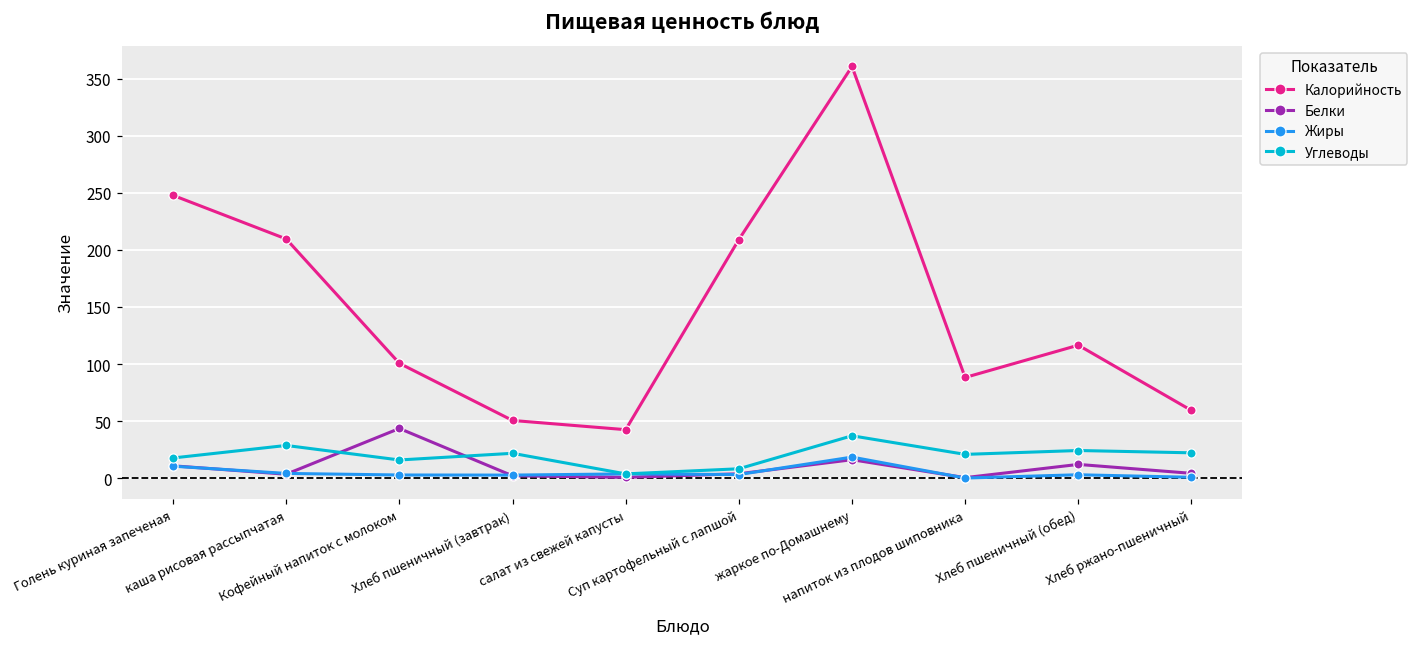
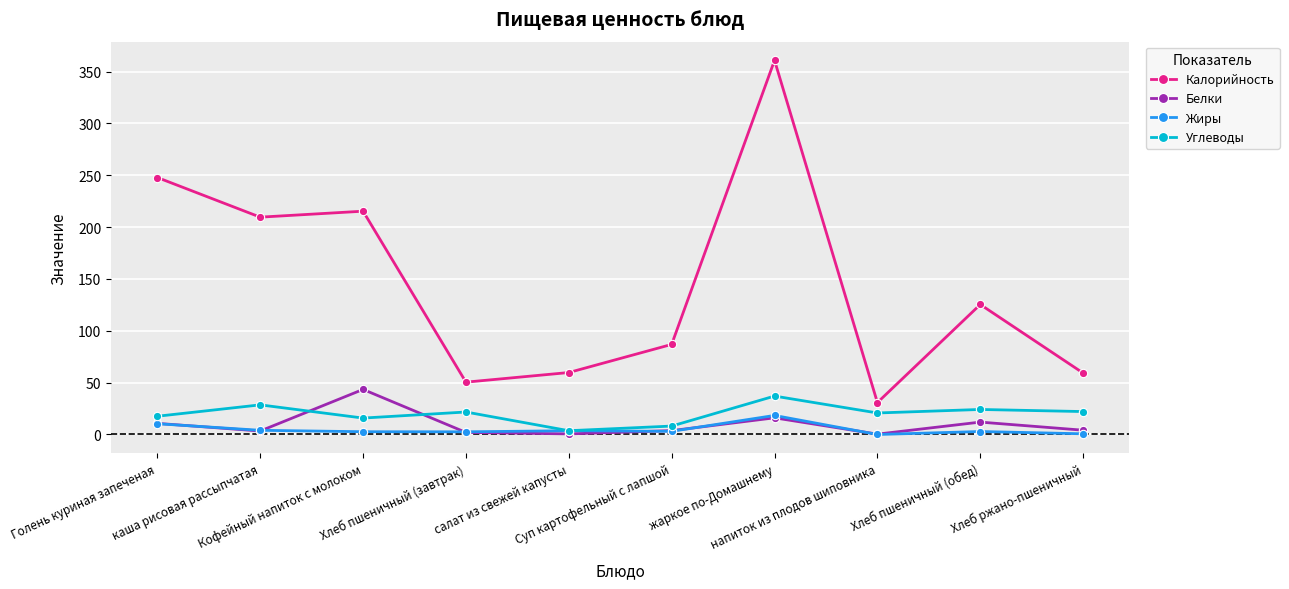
  {
    "Калорийность": {
      "Голень куриная запеченая": 248,
      "каша рисовая рассыпчатая": 210,
-     "Кофейный напиток с молоком": 101,
+     "Кофейный напиток с молоком": 215,
      "Хлеб пшеничный (завтрак)": 51,
-     "салат из свежей капусты": 42,
-     "Суп картофельный с лапшой": 209,
+     "салат из свежей капусты": 60,
+     "Суп картофельный с лапшой": 87,
      "жаркое по-Домашнему": 361,
-     "напиток из плодов шиповника": 88,
-     "Хлеб пшеничный (обед)": 117,
+     "напиток из плодов шиповника": 31,
+     "Хлеб пшеничный (обед)": 125,
      "Хлеб ржано-пшеничный": 59
    },
    "Белки": {
      "Кофейный напиток с молоком": 43,
      "салат из свежей капусты": 1,
      "Хлеб пшеничный (обед)": 12,
      "Хлеб ржано-пшеничный": 4
    }
  }
